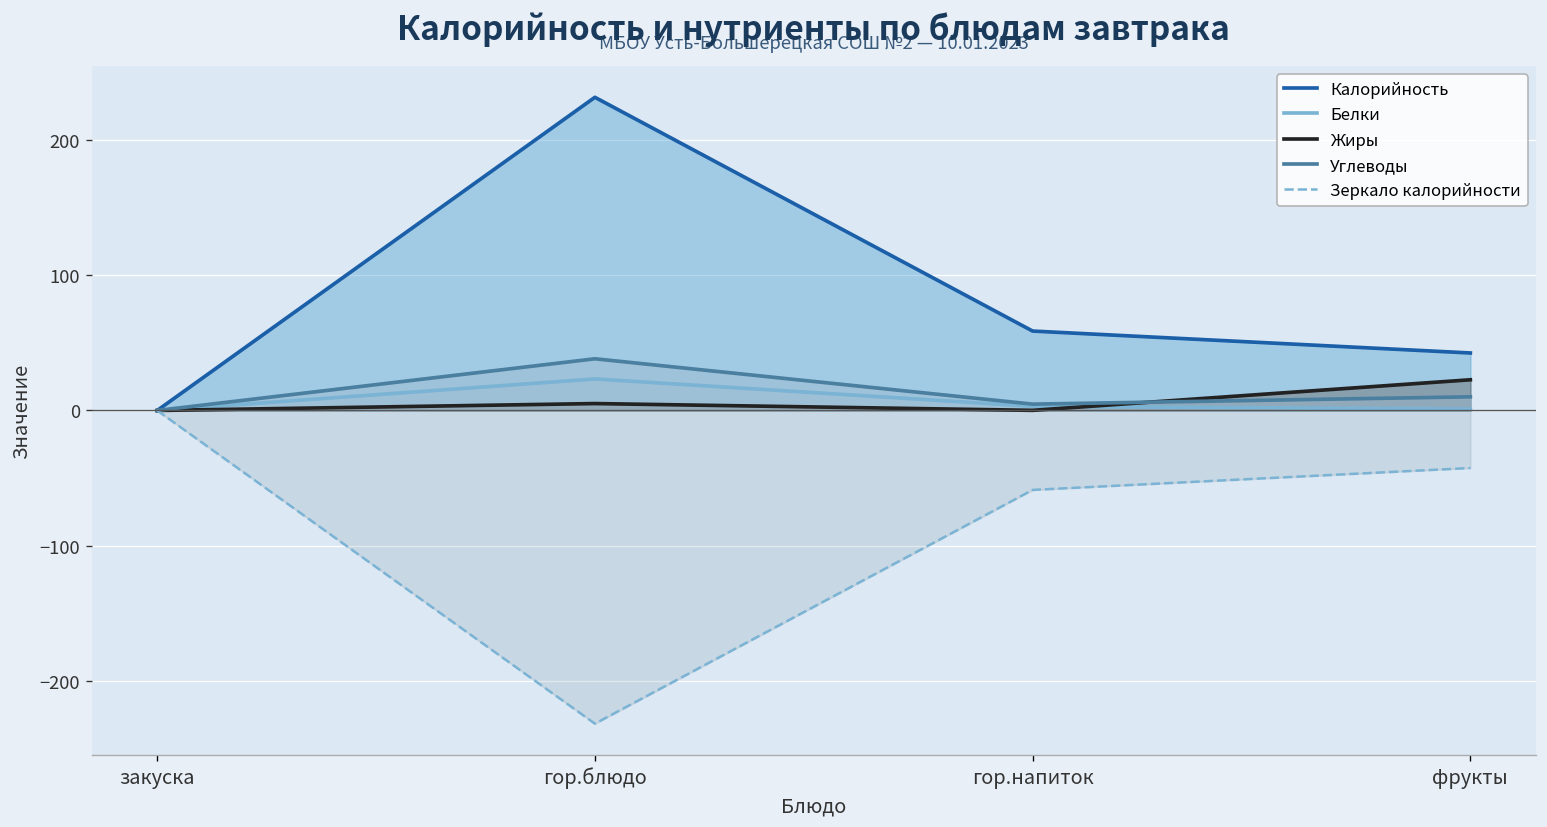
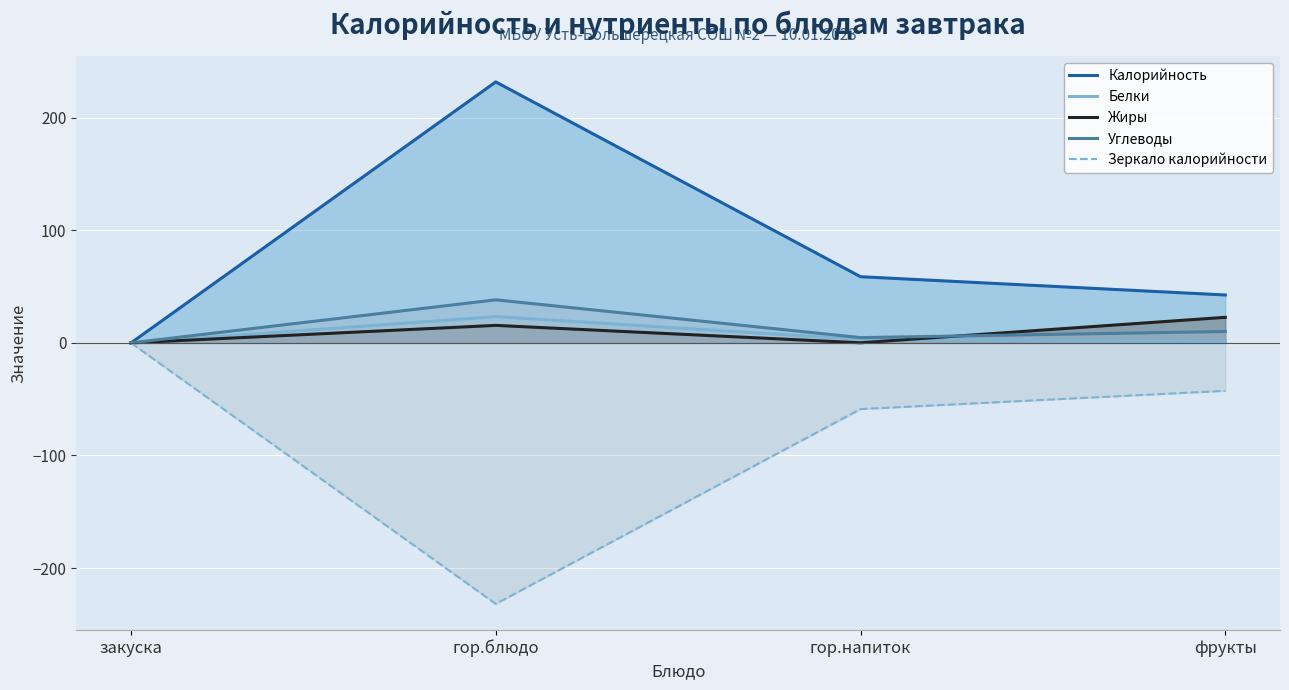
  {
    "Жиры": {
-     "гор.блюдо": 5,
+     "гор.блюдо": 16,
      "фрукты": 23
    }
  }
